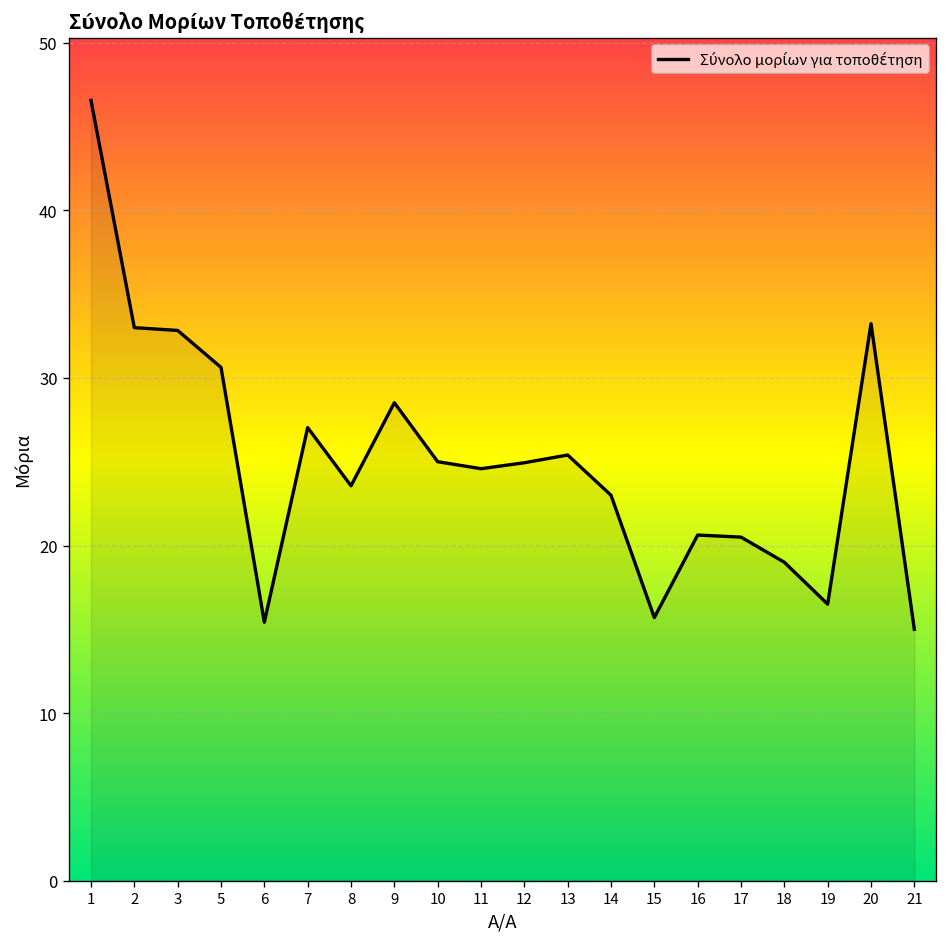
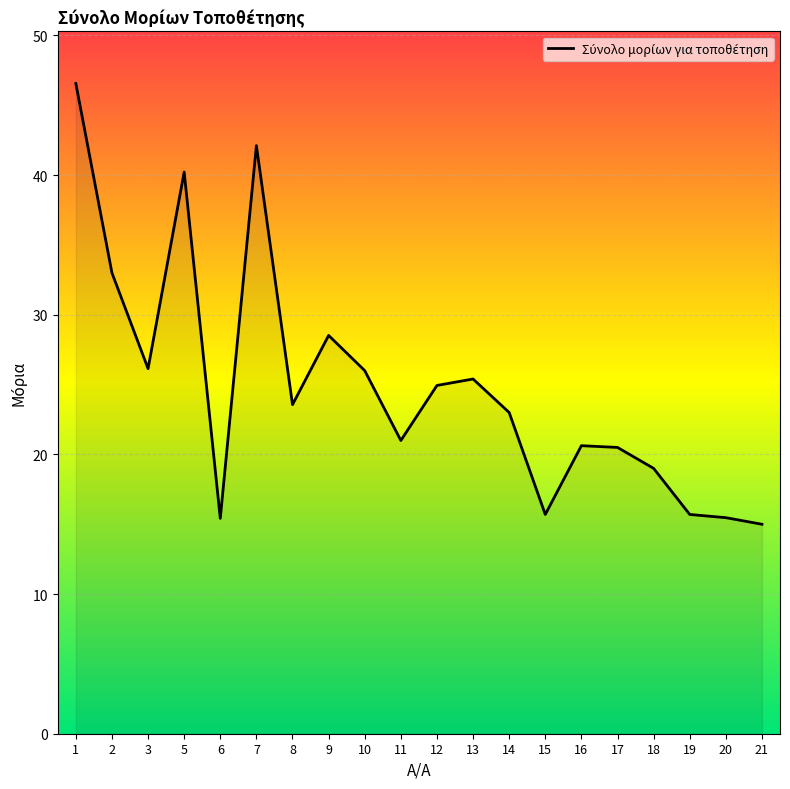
  {
    "1": 46.6,
    "2": 33.0,
-   "3": 32.8,
-   "5": 30.6,
+   "3": 26.1,
+   "5": 40.2,
    "6": 15.4,
-   "7": 27.0,
+   "7": 42.1,
    "8": 23.6,
    "9": 28.5,
-   "10": 25,
-   "11": 24.6,
+   "10": 26,
+   "11": 21.0,
    "12": 24.9,
    "13": 25.4,
    "14": 23.0,
    "15": 15.7,
    "16": 20.6,
    "17": 20.5,
    "18": 19.0,
-   "19": 16.5,
-   "20": 33.2,
+   "19": 15.7,
+   "20": 15.5,
    "21": 15.0
  }
